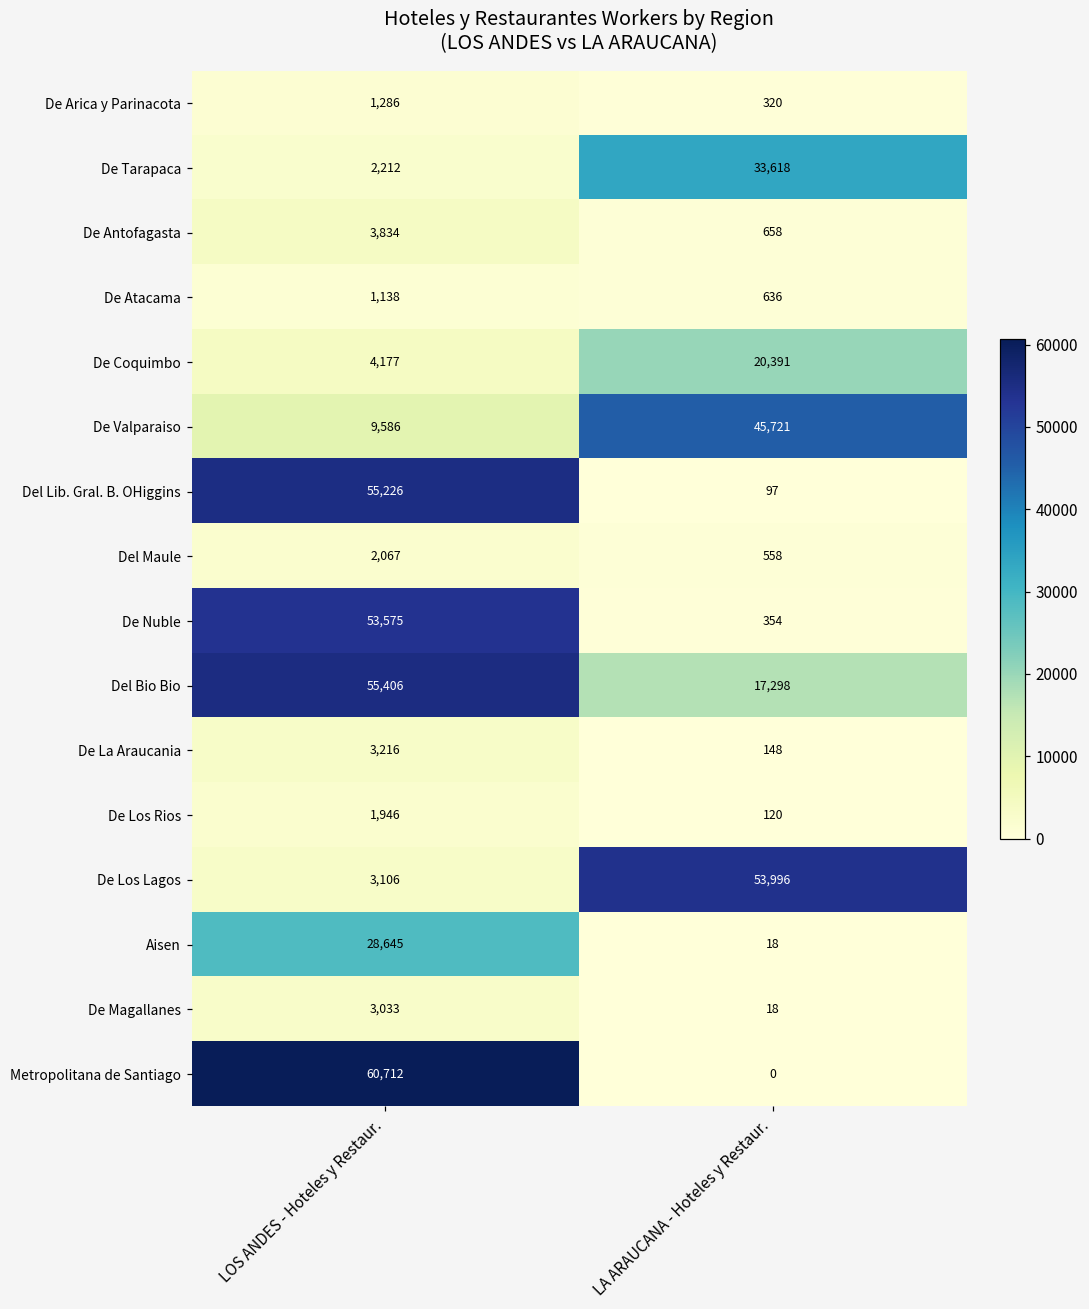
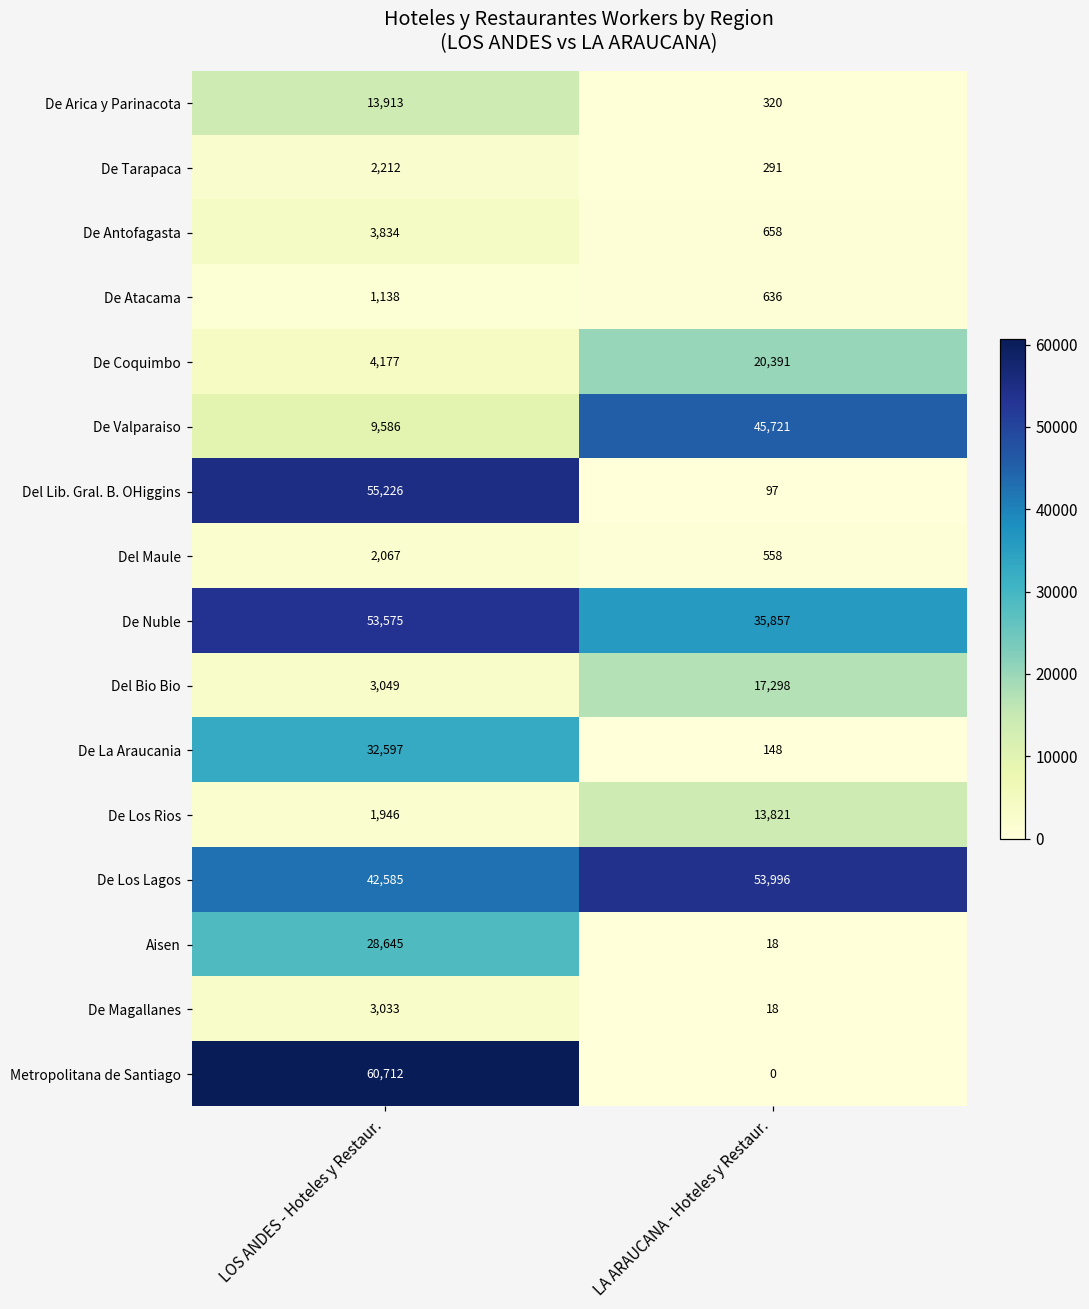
  {
    "De Arica y Parinacota": {
-     "LOS ANDES - Hoteles y Restaur.": "1,286",
+     "LOS ANDES - Hoteles y Restaur.": "13,913",
      "LA ARAUCANA - Hoteles y Restaur.": "320"
    },
    "De Tarapaca": {
      "LOS ANDES - Hoteles y Restaur.": "2,212",
-     "LA ARAUCANA - Hoteles y Restaur.": "33,618"
+     "LA ARAUCANA - Hoteles y Restaur.": "291"
    },
    "De Antofagasta": {
      "LOS ANDES - Hoteles y Restaur.": "3,834",
      "LA ARAUCANA - Hoteles y Restaur.": "658"
    },
    "De Atacama": {
      "LOS ANDES - Hoteles y Restaur.": "1,138",
      "LA ARAUCANA - Hoteles y Restaur.": "636"
    },
    "De Coquimbo": {
      "LOS ANDES - Hoteles y Restaur.": "4,177",
      "LA ARAUCANA - Hoteles y Restaur.": "20,391"
    },
    "De Valparaiso": {
      "LOS ANDES - Hoteles y Restaur.": "9,586",
      "LA ARAUCANA - Hoteles y Restaur.": "45,721"
    },
    "Del Lib. Gral. B. OHiggins": {
      "LOS ANDES - Hoteles y Restaur.": "55,226",
      "LA ARAUCANA - Hoteles y Restaur.": "97"
    },
    "Del Maule": {
      "LOS ANDES - Hoteles y Restaur.": "2,067",
      "LA ARAUCANA - Hoteles y Restaur.": "558"
    },
    "De Nuble": {
      "LOS ANDES - Hoteles y Restaur.": "53,575",
-     "LA ARAUCANA - Hoteles y Restaur.": "354"
+     "LA ARAUCANA - Hoteles y Restaur.": "35,857"
    },
    "Del Bio Bio": {
-     "LOS ANDES - Hoteles y Restaur.": "55,406",
+     "LOS ANDES - Hoteles y Restaur.": "3,049",
      "LA ARAUCANA - Hoteles y Restaur.": "17,298"
    },
    "De La Araucania": {
-     "LOS ANDES - Hoteles y Restaur.": "3,216",
+     "LOS ANDES - Hoteles y Restaur.": "32,597",
      "LA ARAUCANA - Hoteles y Restaur.": "148"
    },
    "De Los Rios": {
      "LOS ANDES - Hoteles y Restaur.": "1,946",
-     "LA ARAUCANA - Hoteles y Restaur.": "120"
+     "LA ARAUCANA - Hoteles y Restaur.": "13,821"
    },
    "De Los Lagos": {
-     "LOS ANDES - Hoteles y Restaur.": "3,106",
+     "LOS ANDES - Hoteles y Restaur.": "42,585",
      "LA ARAUCANA - Hoteles y Restaur.": "53,996"
    },
    "Aisen": {
      "LOS ANDES - Hoteles y Restaur.": "28,645",
      "LA ARAUCANA - Hoteles y Restaur.": "18"
    },
    "De Magallanes": {
      "LOS ANDES - Hoteles y Restaur.": "3,033",
      "LA ARAUCANA - Hoteles y Restaur.": "18"
    },
    "Metropolitana de Santiago": {
      "LOS ANDES - Hoteles y Restaur.": "60,712",
      "LA ARAUCANA - Hoteles y Restaur.": "0"
    }
  }
